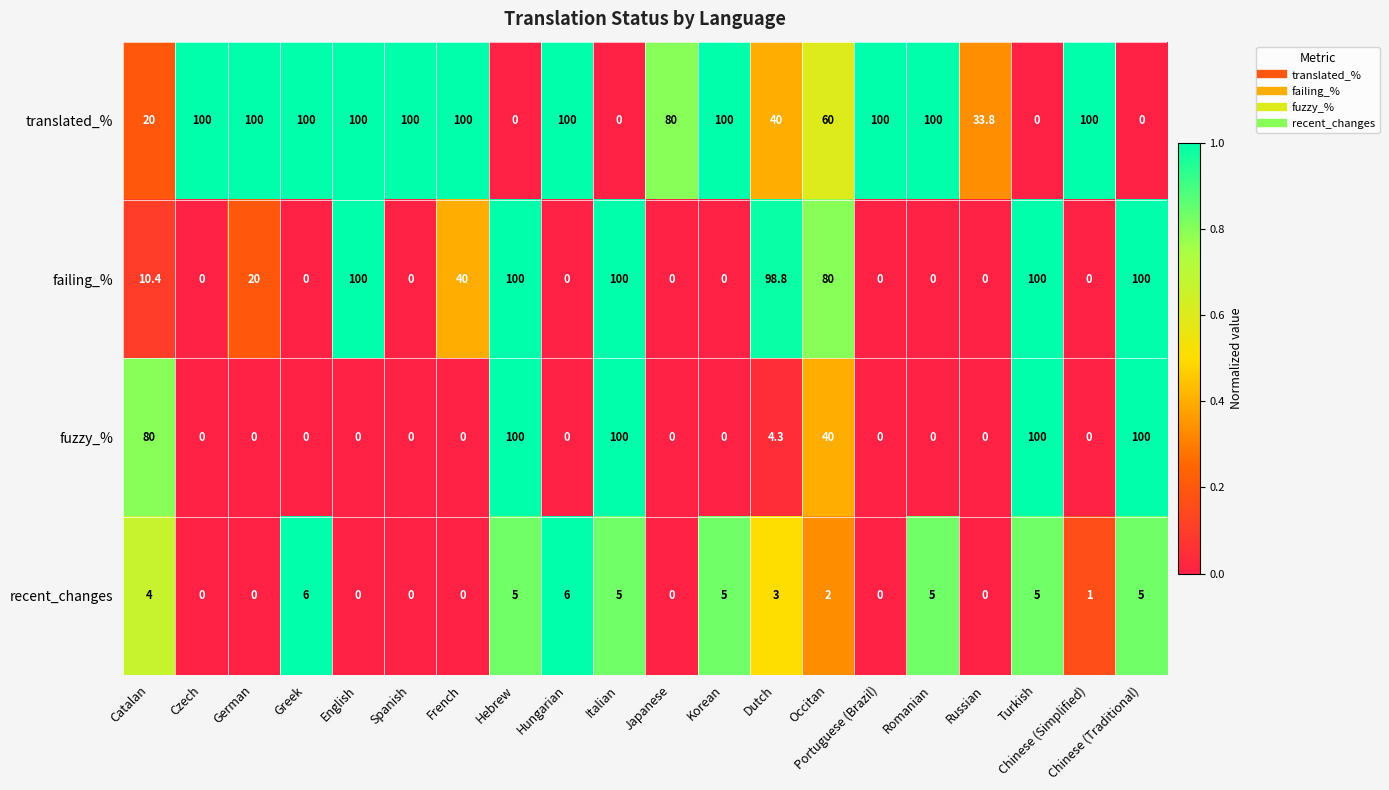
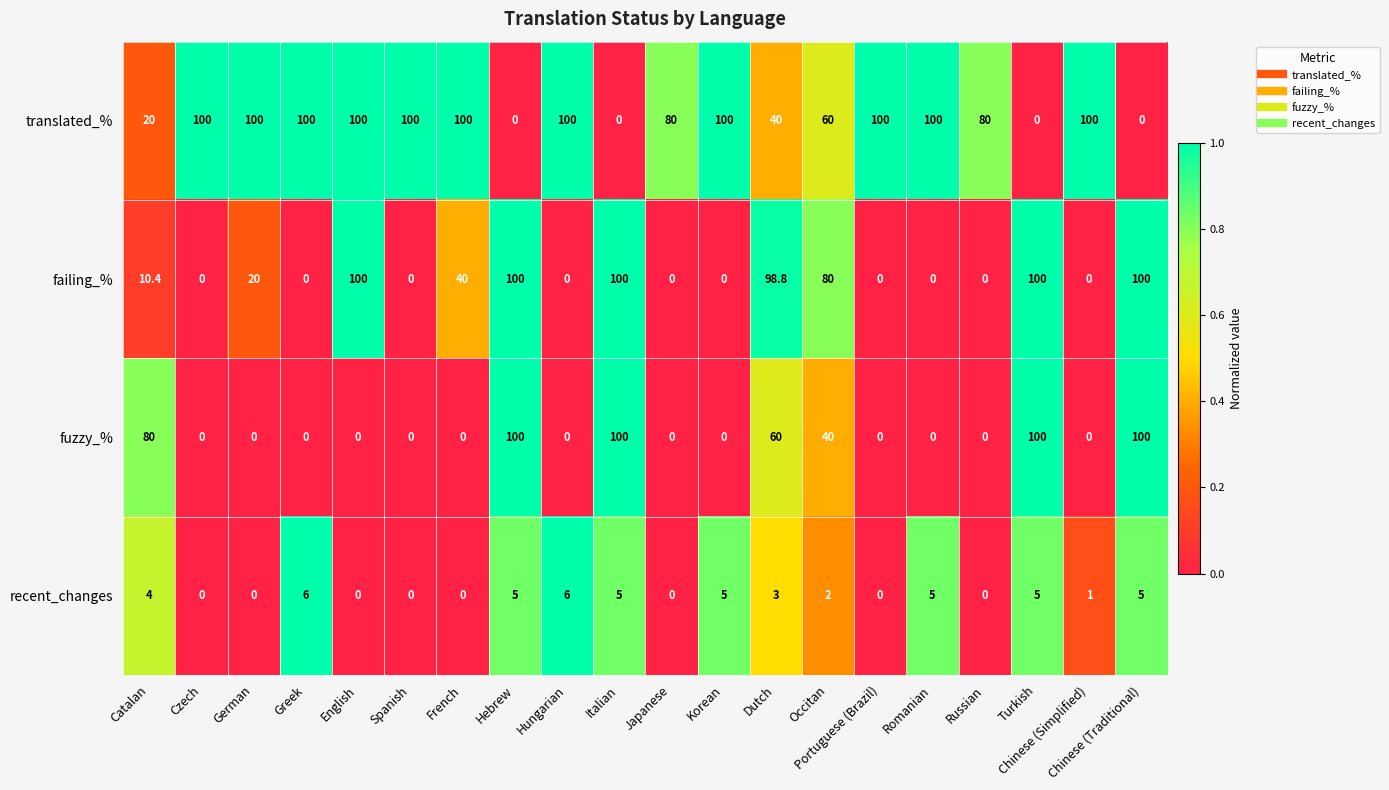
  {
    "translated_%": {
      "Catalan": 20,
      "Czech": 100,
      "German": 100,
      "Greek": 100,
      "English": 100,
      "Spanish": 100,
      "French": 100,
      "Hebrew": 0,
      "Hungarian": 100,
      "Italian": 0,
      "Japanese": 80,
      "Korean": 100,
      "Dutch": 40,
      "Occitan": 60,
      "Portuguese (Brazil)": 100,
      "Romanian": 100,
-     "Russian": 33.8,
+     "Russian": 80,
      "Turkish": 0,
      "Chinese (Simplified)": 100,
      "Chinese (Traditional)": 0
    },
    "failing_%": {
      "Catalan": 10.4,
      "Czech": 0,
      "German": 20,
      "Greek": 0,
      "English": 100,
      "Spanish": 0,
      "French": 40,
      "Hebrew": 100,
      "Hungarian": 0,
      "Italian": 100,
      "Japanese": 0,
      "Korean": 0,
      "Dutch": 98.8,
      "Occitan": 80,
      "Portuguese (Brazil)": 0,
      "Romanian": 0,
      "Russian": 0,
      "Turkish": 100,
      "Chinese (Simplified)": 0,
      "Chinese (Traditional)": 100
    },
    "fuzzy_%": {
      "Catalan": 80,
      "Czech": 0,
      "German": 0,
      "Greek": 0,
      "English": 0,
      "Spanish": 0,
      "French": 0,
      "Hebrew": 100,
      "Hungarian": 0,
      "Italian": 100,
      "Japanese": 0,
      "Korean": 0,
-     "Dutch": 4.3,
+     "Dutch": 60,
      "Occitan": 40,
      "Portuguese (Brazil)": 0,
      "Romanian": 0,
      "Russian": 0,
      "Turkish": 100,
      "Chinese (Simplified)": 0,
      "Chinese (Traditional)": 100
    },
    "recent_changes": {
      "Catalan": 4,
      "Czech": 0,
      "German": 0,
      "Greek": 6,
      "English": 0,
      "Spanish": 0,
      "French": 0,
      "Hebrew": 5,
      "Hungarian": 6,
      "Italian": 5,
      "Japanese": 0,
      "Korean": 5,
      "Dutch": 3,
      "Occitan": 2,
      "Portuguese (Brazil)": 0,
      "Romanian": 5,
      "Russian": 0,
      "Turkish": 5,
      "Chinese (Simplified)": 1,
      "Chinese (Traditional)": 5
    }
  }
